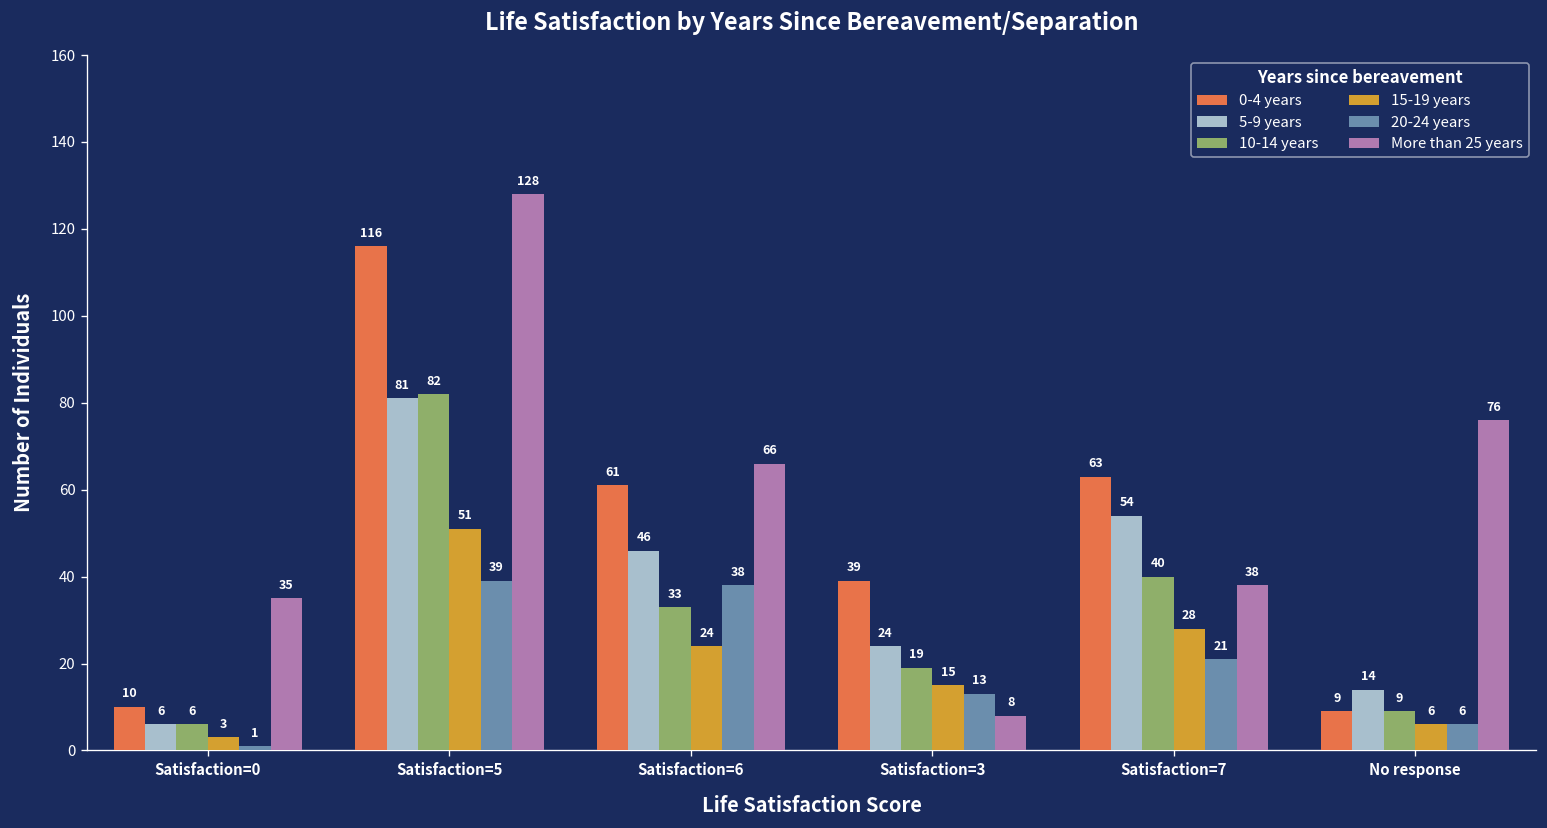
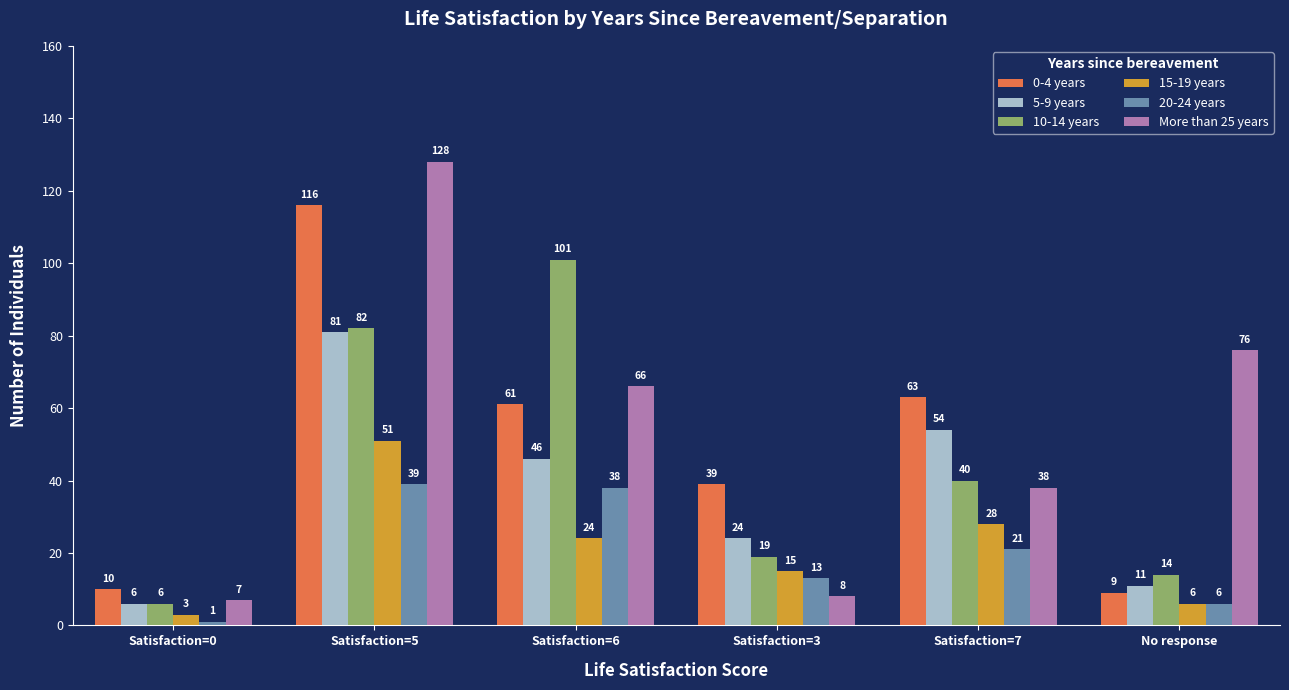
  {
    "5-9 years": {
      "Satisfaction=0": 6,
      "Satisfaction=5": 81,
      "Satisfaction=6": 46,
      "Satisfaction=3": 24,
      "Satisfaction=7": 54,
-     "No response": 14
+     "No response": 11
    },
    "10-14 years": {
      "Satisfaction=0": 6,
      "Satisfaction=5": 82,
-     "Satisfaction=6": 33,
+     "Satisfaction=6": 101,
      "Satisfaction=3": 19,
      "Satisfaction=7": 40,
-     "No response": 9
+     "No response": 14
    },
    "20-24 years": {
      "Satisfaction=0": 1,
      "Satisfaction=5": 39,
      "Satisfaction=6": 38,
      "Satisfaction=3": 13,
      "Satisfaction=7": 21,
      "No response": 6
    },
    "More than 25 years": {
-     "Satisfaction=0": 35,
+     "Satisfaction=0": 7,
      "Satisfaction=5": 128,
      "Satisfaction=6": 66,
      "Satisfaction=3": 8,
      "Satisfaction=7": 38,
      "No response": 76
    }
  }
